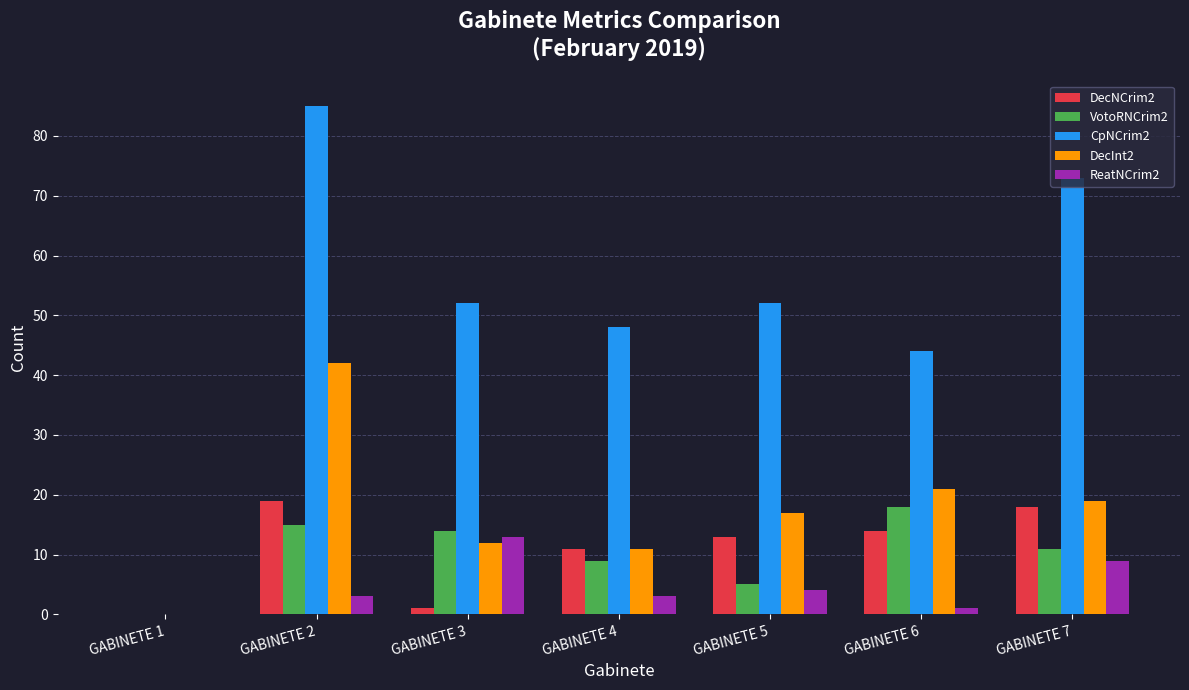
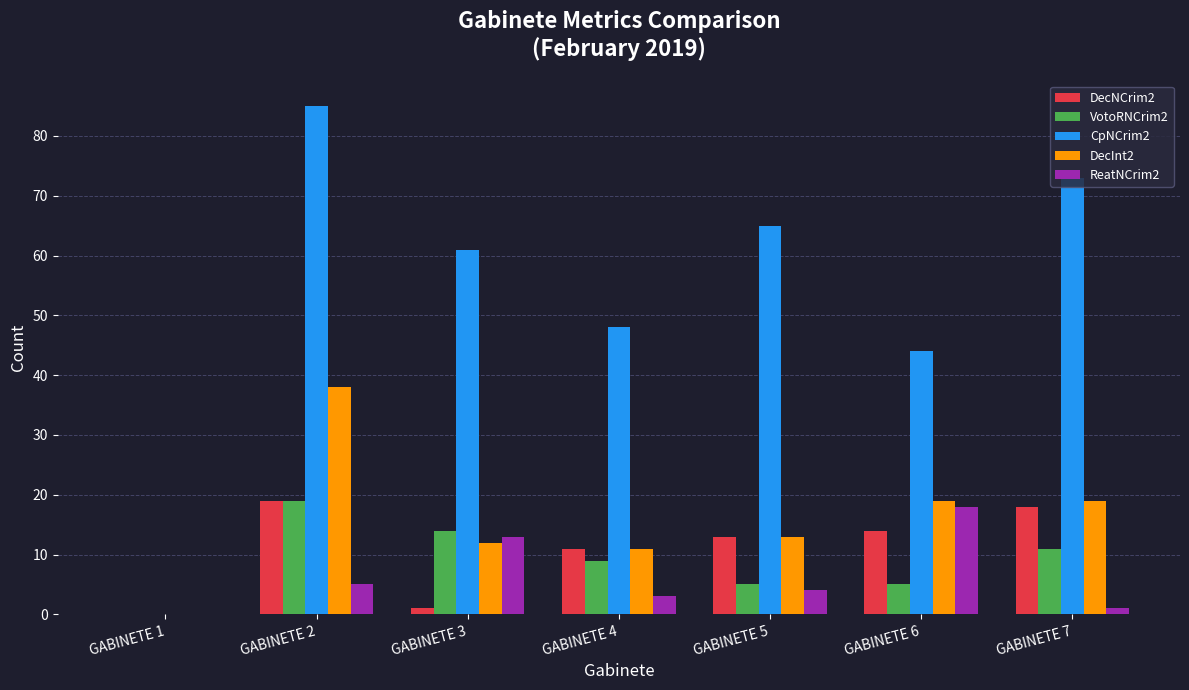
  {
    "DecNCrim2": {
      "GABINETE 1": 0,
      "GABINETE 2": 19,
      "GABINETE 3": 1,
      "GABINETE 4": 11,
      "GABINETE 5": 13,
      "GABINETE 6": 14,
      "GABINETE 7": 18
    },
    "VotoRNCrim2": {
      "GABINETE 1": 0,
-     "GABINETE 2": 15,
+     "GABINETE 2": 19,
      "GABINETE 3": 14,
      "GABINETE 4": 9,
      "GABINETE 5": 5,
-     "GABINETE 6": 18,
+     "GABINETE 6": 5,
      "GABINETE 7": 11
    },
    "CpNCrim2": {
      "GABINETE 1": 0,
      "GABINETE 2": 85,
-     "GABINETE 3": 52,
+     "GABINETE 3": 61,
      "GABINETE 4": 48,
-     "GABINETE 5": 52,
+     "GABINETE 5": 65,
      "GABINETE 6": 44
    },
    "DecInt2": {
      "GABINETE 1": 0,
-     "GABINETE 2": 42,
+     "GABINETE 2": 38,
      "GABINETE 3": 12,
      "GABINETE 4": 11,
-     "GABINETE 5": 17,
-     "GABINETE 6": 21,
+     "GABINETE 5": 13,
+     "GABINETE 6": 19,
      "GABINETE 7": 19
    },
    "ReatNCrim2": {
      "GABINETE 1": 0,
-     "GABINETE 2": 3,
+     "GABINETE 2": 5,
      "GABINETE 3": 13,
      "GABINETE 4": 3,
      "GABINETE 5": 4,
-     "GABINETE 6": 1,
-     "GABINETE 7": 9
+     "GABINETE 6": 18,
+     "GABINETE 7": 1
    }
  }
